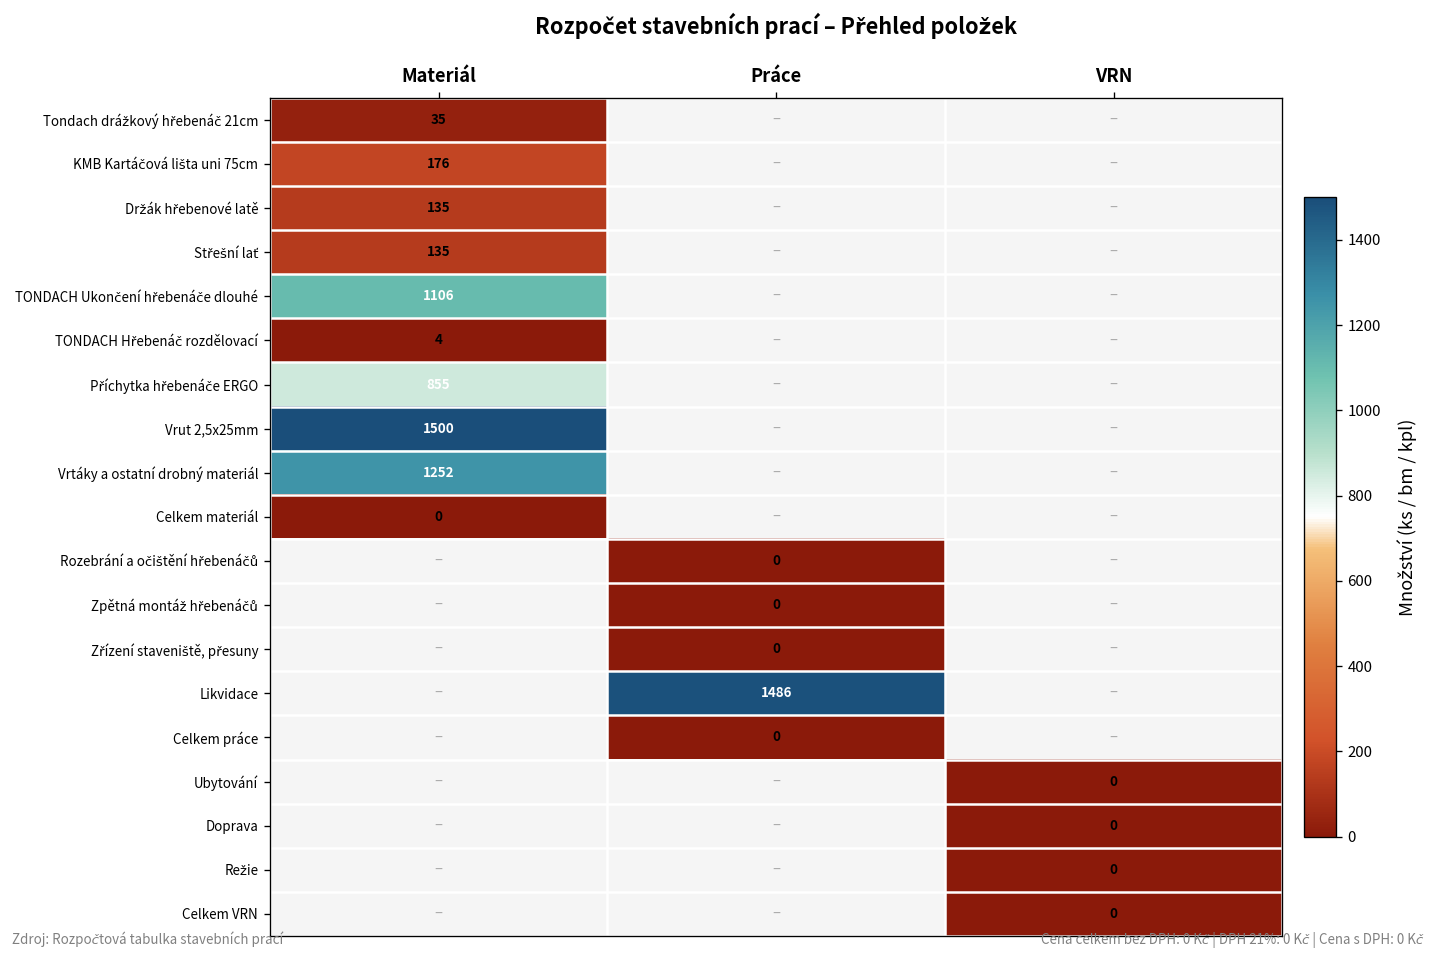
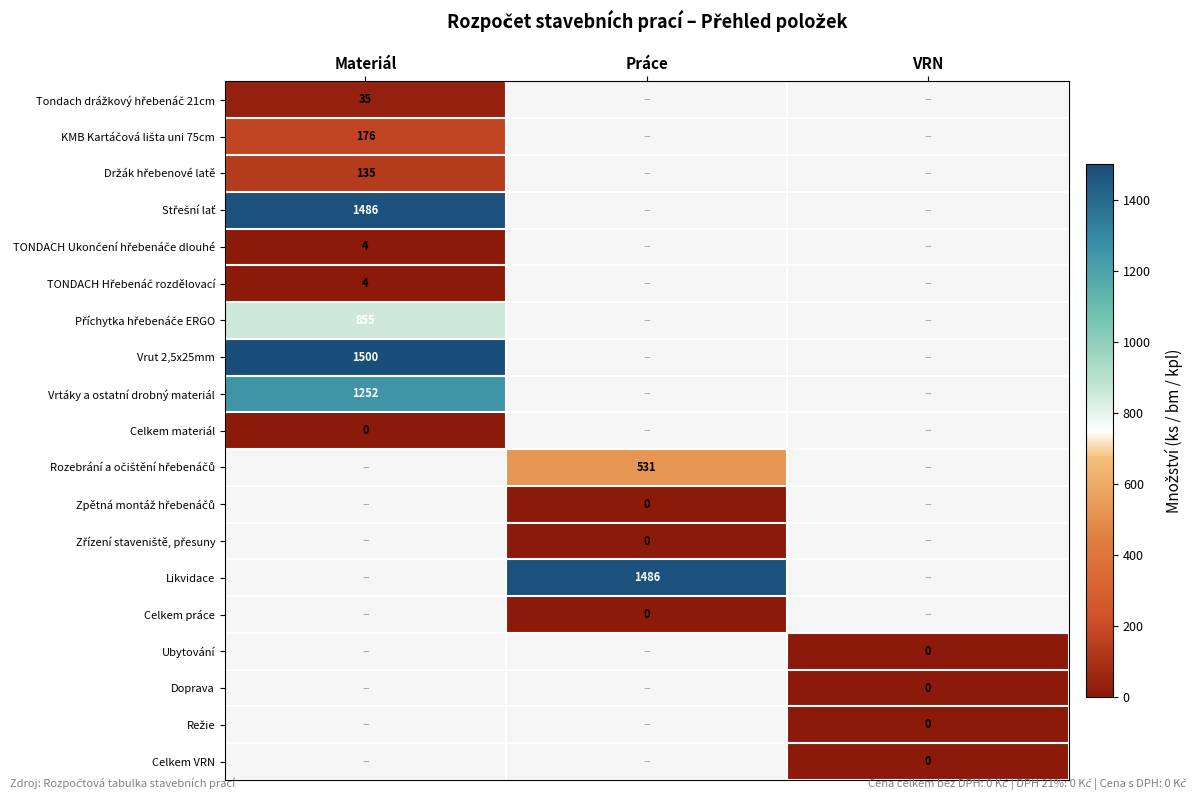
  {
    "Tondach drážkový hřebenáč 21cm": {
      "Materiál": 35
    },
    "KMB Kartáčová lišta uni 75cm": {
      "Materiál": 176
    },
    "Držák hřebenové latě": {
      "Materiál": 135
    },
    "Střešní lať": {
-     "Materiál": 135
+     "Materiál": 1486
    },
    "TONDACH Ukončení hřebenáče dlouhé": {
-     "Materiál": 1106
+     "Materiál": 4
    },
    "TONDACH Hřebenáč rozdělovací": {
      "Materiál": 4
    },
    "Příchytka hřebenáče ERGO": {
      "Materiál": 855
    },
    "Vrut 2,5x25mm": {
      "Materiál": 1500
    },
    "Vrtáky a ostatní drobný materiál": {
      "Materiál": 1252
    },
    "Celkem materiál": {
      "Materiál": 0
    },
    "Rozebrání a očištění hřebenáčů": {
-     "Práce": 0
+     "Práce": 531
    },
    "Zpětná montáž hřebenáčů": {
      "Práce": 0
    },
    "Zřízení staveniště, přesuny": {
      "Práce": 0
    },
    "Likvidace": {
      "Práce": 1486
    },
    "Celkem práce": {
      "Práce": 0
    },
    "Ubytování": {
      "VRN": 0
    },
    "Doprava": {
      "VRN": 0
    },
    "Režie": {
      "VRN": 0
    },
    "Celkem VRN": {
      "VRN": 0
    }
  }
